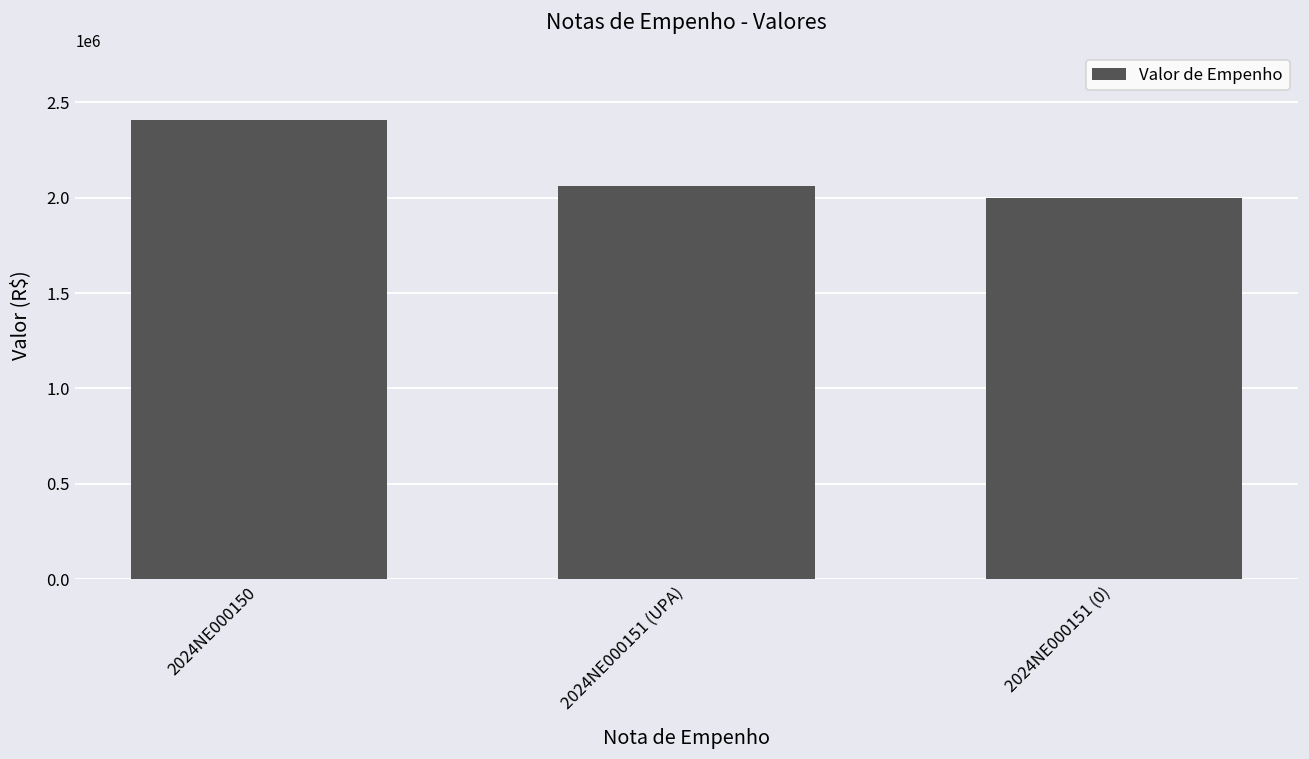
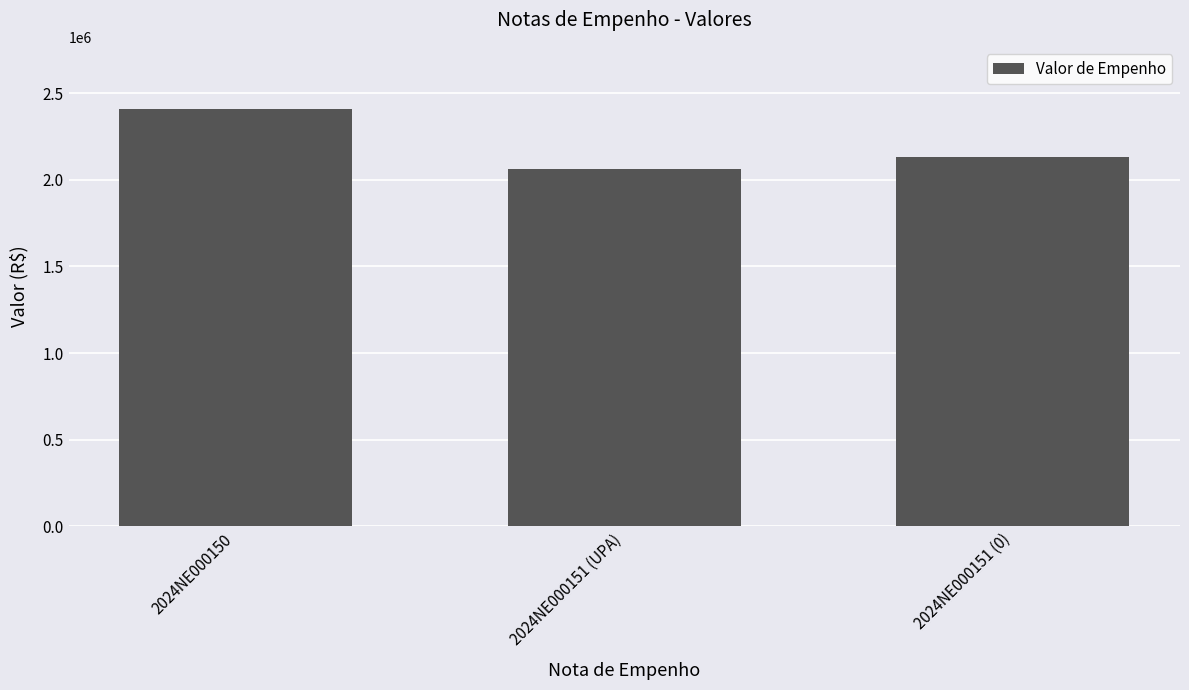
  {
    "2024NE000150": 2410000,
    "2024NE000151 (UPA)": 2060000,
-   "2024NE000151 (0)": 2000000
+   "2024NE000151 (0)": 2130000
  }
